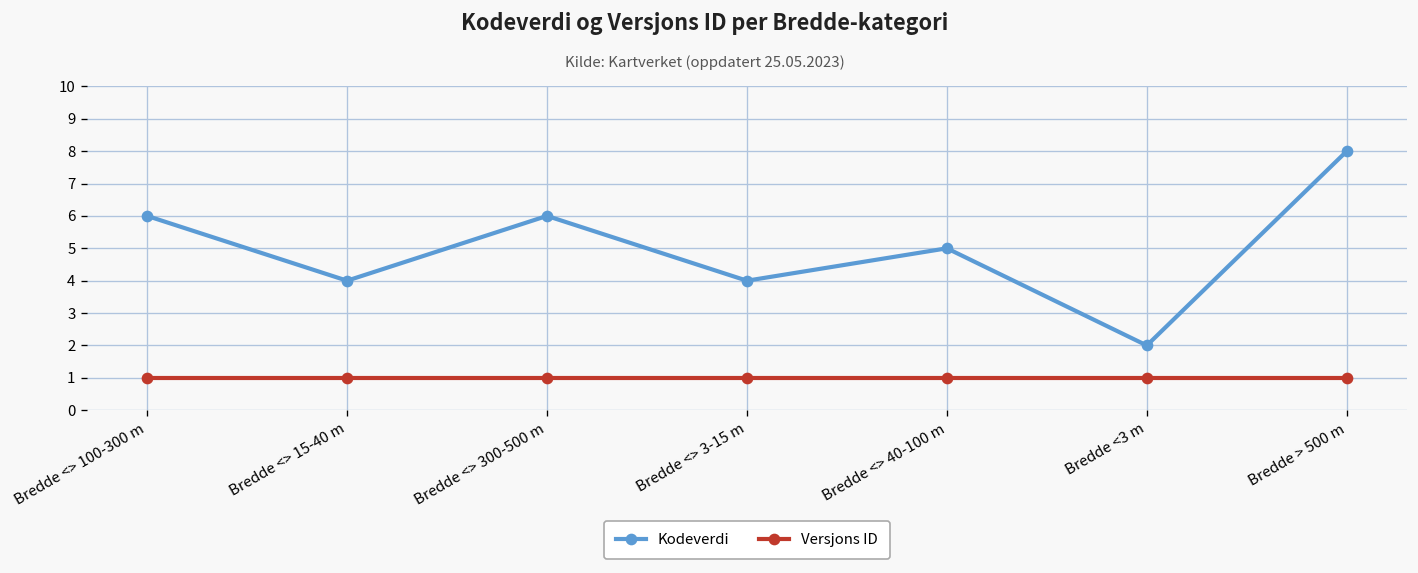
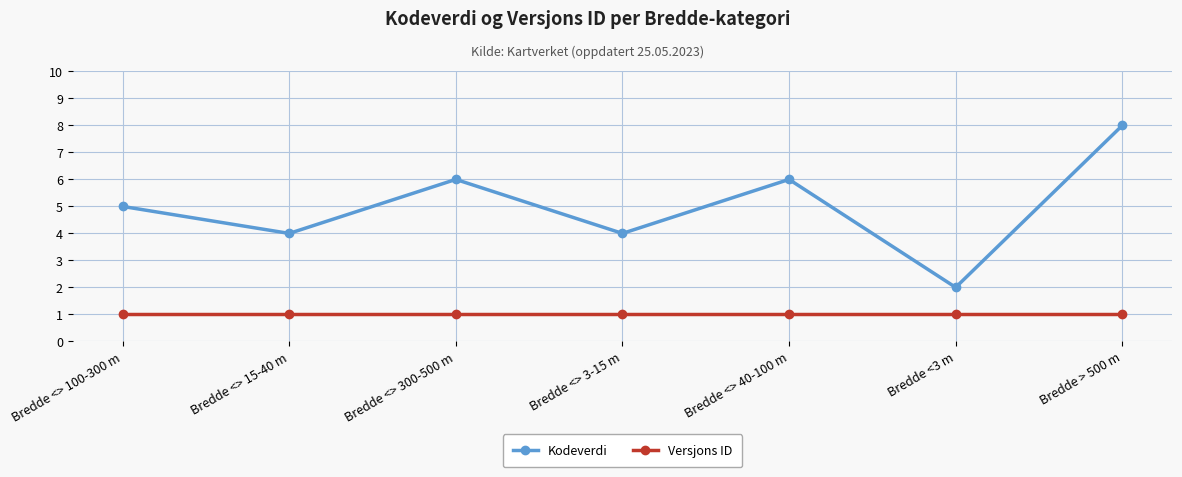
  {
    "Kodeverdi": {
-     "Bredde <> 100-300 m": 6,
+     "Bredde <> 100-300 m": 5,
      "Bredde <> 15-40 m": 4,
      "Bredde <> 300-500 m": 6,
      "Bredde <> 3-15 m": 4,
-     "Bredde <> 40-100 m": 5,
+     "Bredde <> 40-100 m": 6,
      "Bredde <3 m": 2,
      "Bredde > 500 m": 8
    },
    "Versjons ID": {
      "Bredde <> 100-300 m": 1,
      "Bredde <> 15-40 m": 1,
      "Bredde <> 300-500 m": 1,
      "Bredde <> 3-15 m": 1,
      "Bredde <> 40-100 m": 1,
      "Bredde <3 m": 1,
      "Bredde > 500 m": 1
    }
  }
